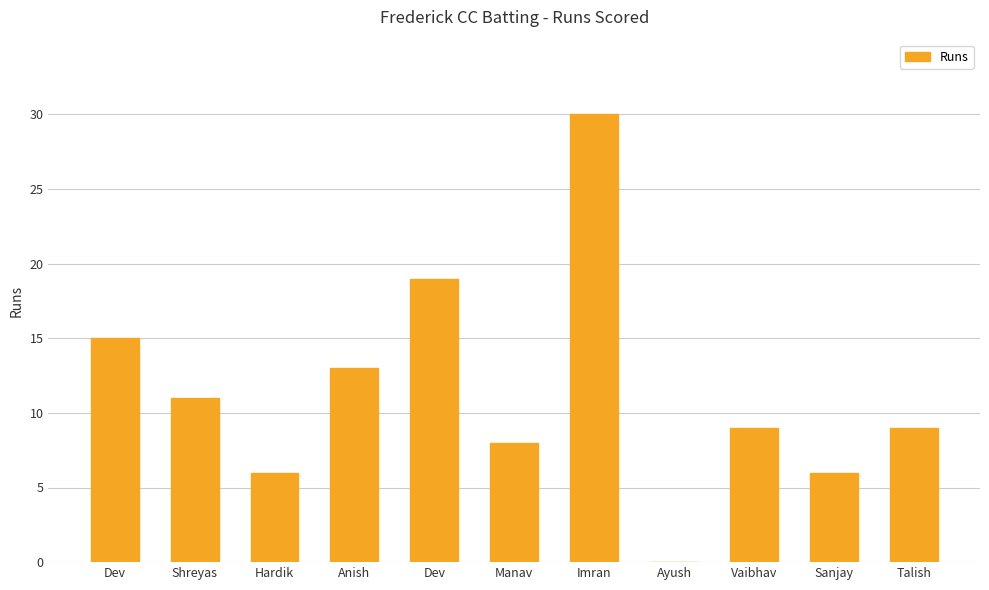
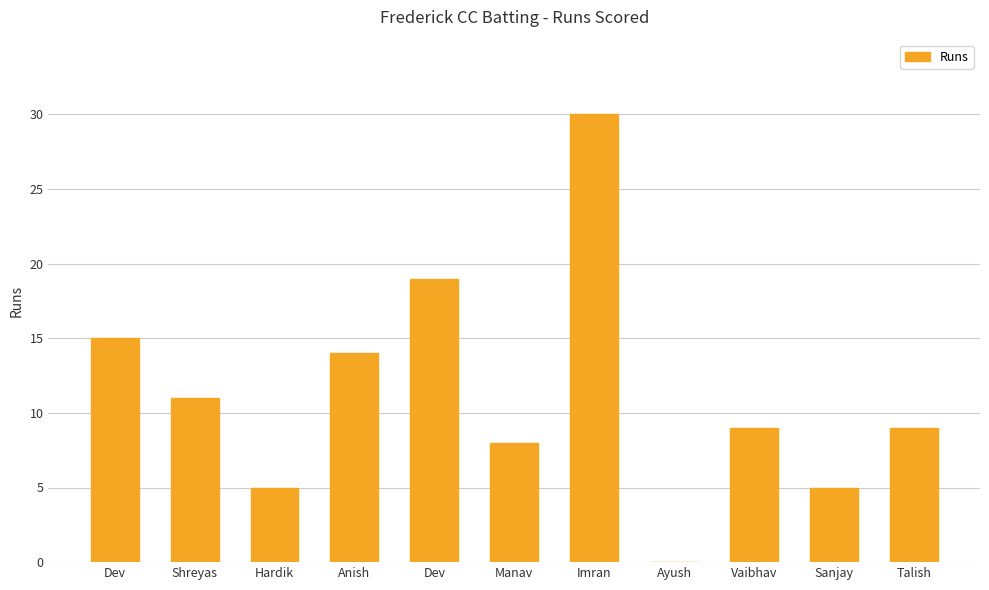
  {
    "Shreyas": 11,
-   "Hardik": 6,
-   "Anish": 13,
+   "Hardik": 5,
+   "Anish": 14,
    "Manav": 8,
    "Imran": 30,
    "Ayush": 0,
    "Vaibhav": 9,
-   "Sanjay": 6,
+   "Sanjay": 5,
    "Talish": 9
  }
